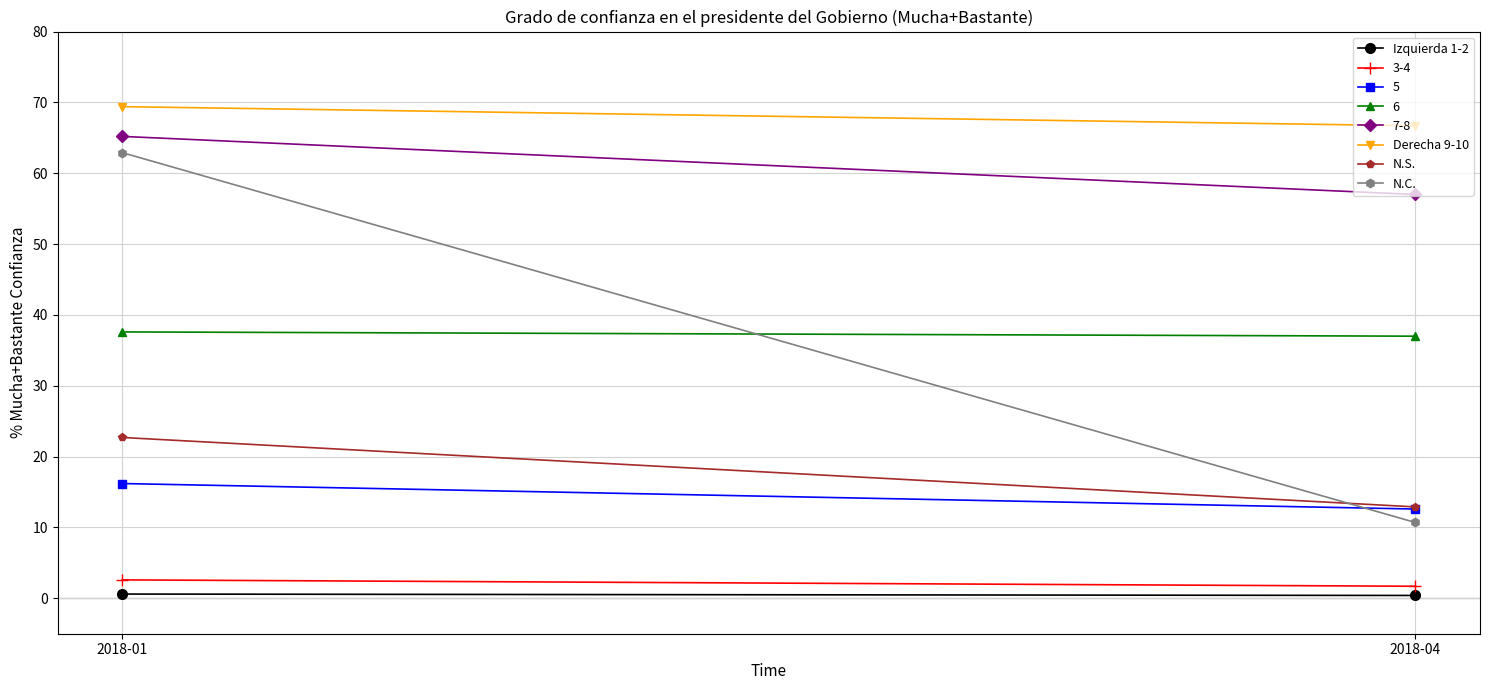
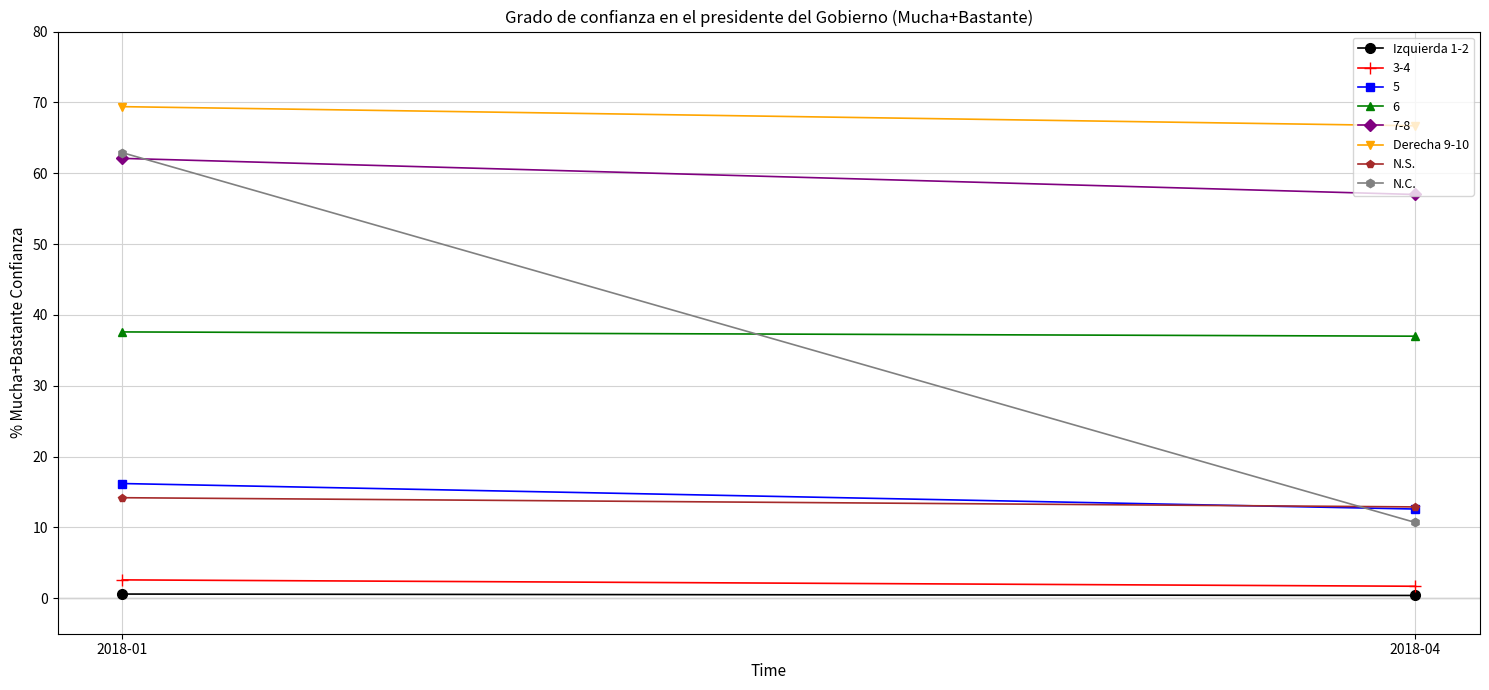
  {
    "Izquierda 1-2": {
      "2018-01": 1,
      "2018-04": 0
    },
    "3-4": {
      "2018-01": 3,
      "2018-04": 2
    },
    "5": {
      "2018-01": 16
    },
    "6": {
      "2018-01": 38,
      "2018-04": 37
    },
    "7-8": {
-     "2018-01": 65
+     "2018-01": 62
    },
    "Derecha 9-10": {
      "2018-01": 69
    },
    "N.S.": {
-     "2018-01": 23
+     "2018-01": 14
    },
    "N.C.": {
      "2018-01": 63,
      "2018-04": 11
    }
  }
